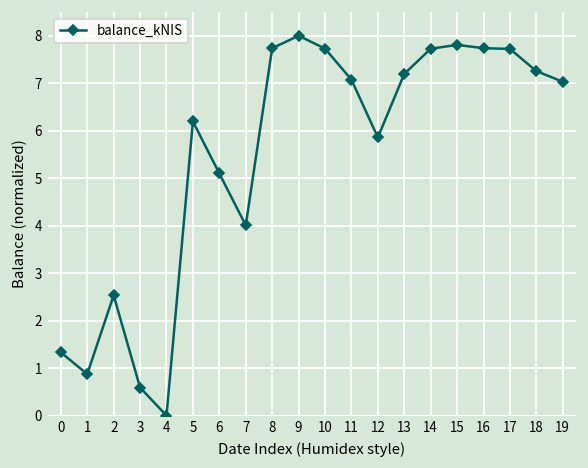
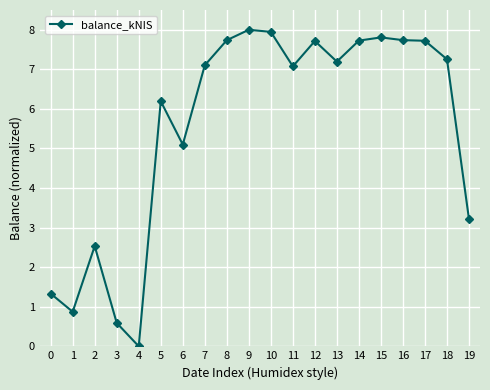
  {
    "0": 1.3,
    "1": 0.9,
    "2": 2.5,
    "3": 0.6,
    "4": 0.0,
    "5": 6.2,
    "6": 5.1,
-   "7": 4.0,
+   "7": 7.1,
    "8": 7.7,
    "9": 8.0,
-   "10": 7.7,
+   "10": 7.9,
    "11": 7.1,
-   "12": 5.9,
+   "12": 7.7,
    "13": 7.2,
    "14": 7.7,
    "15": 7.8,
    "16": 7.7,
    "17": 7.7,
    "18": 7.3,
-   "19": 7.0
+   "19": 3.2
  }
